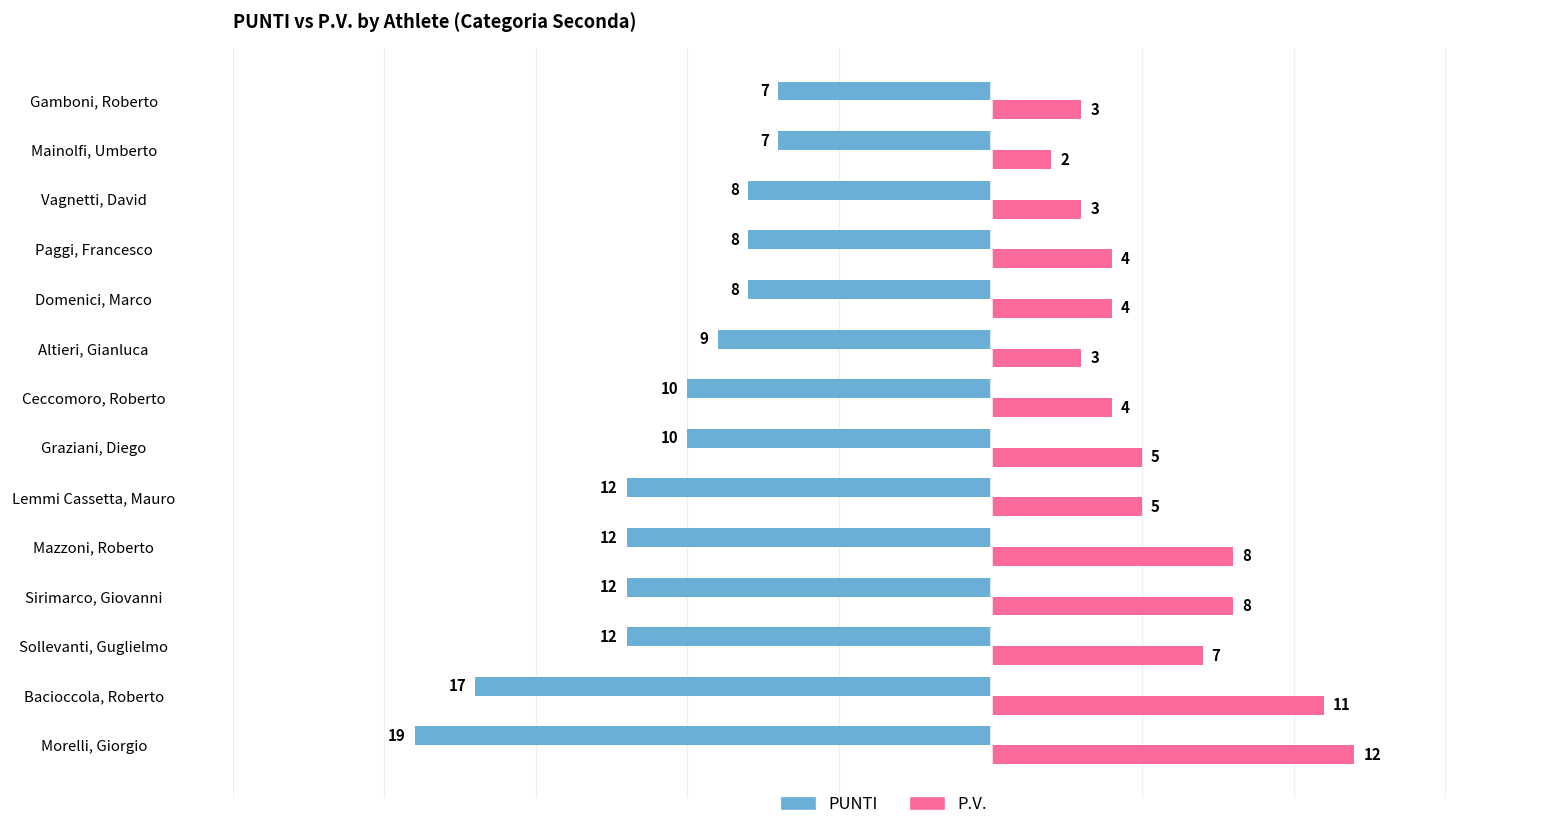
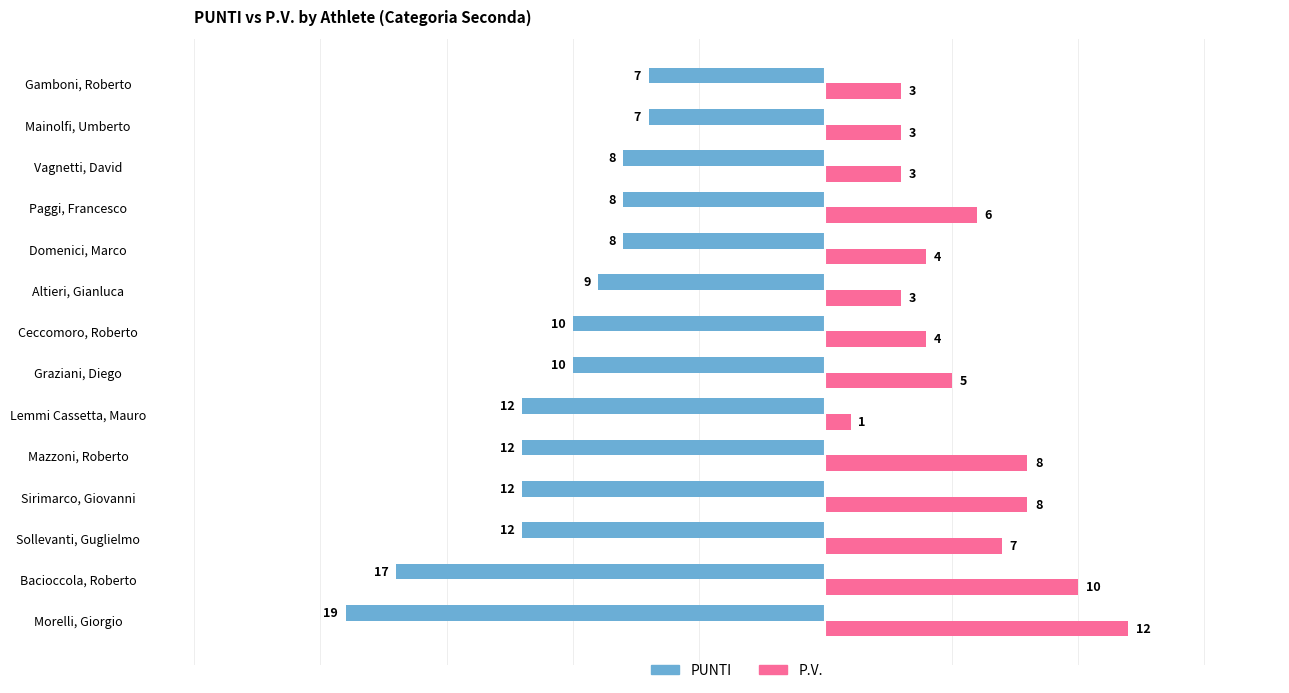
  {
    "P.V.": {
      "Gamboni, Roberto": 3,
-     "Mainolfi, Umberto": 2,
+     "Mainolfi, Umberto": 3,
      "Vagnetti, David": 3,
-     "Paggi, Francesco": 4,
+     "Paggi, Francesco": 6,
      "Domenici, Marco": 4,
      "Altieri, Gianluca": 3,
      "Ceccomoro, Roberto": 4,
      "Graziani, Diego": 5,
-     "Lemmi Cassetta, Mauro": 5,
+     "Lemmi Cassetta, Mauro": 1,
      "Mazzoni, Roberto": 8,
      "Sirimarco, Giovanni": 8,
      "Sollevanti, Guglielmo": 7,
-     "Bacioccola, Roberto": 11,
+     "Bacioccola, Roberto": 10,
      "Morelli, Giorgio": 12
    }
  }
